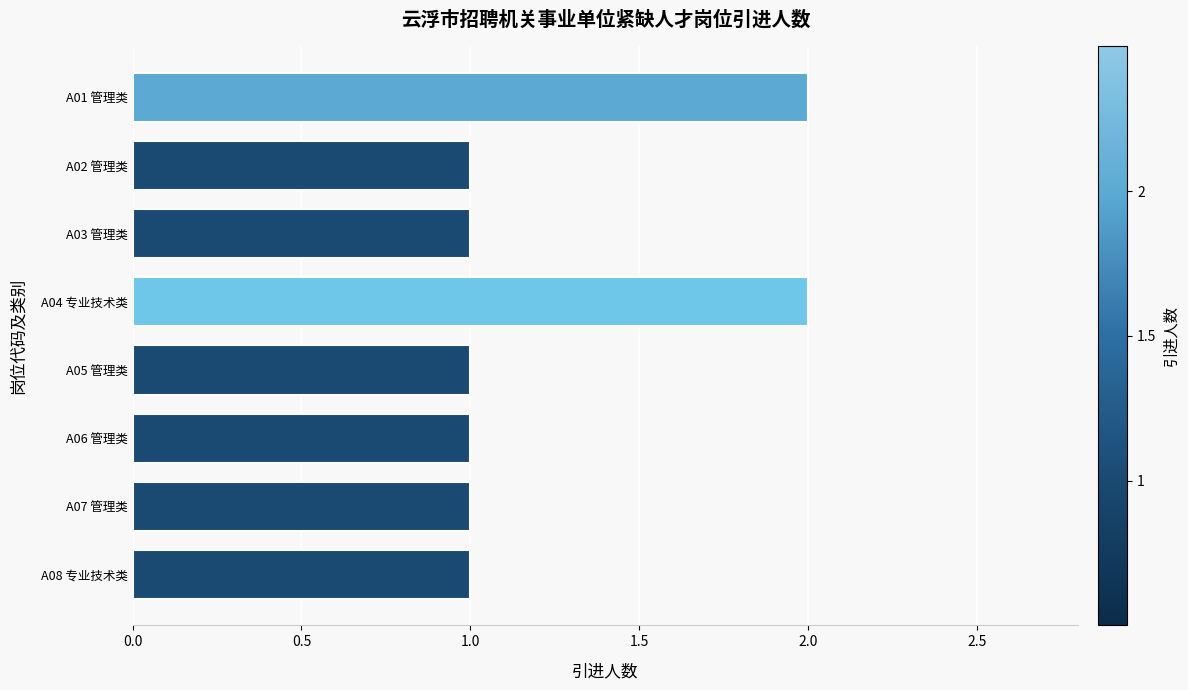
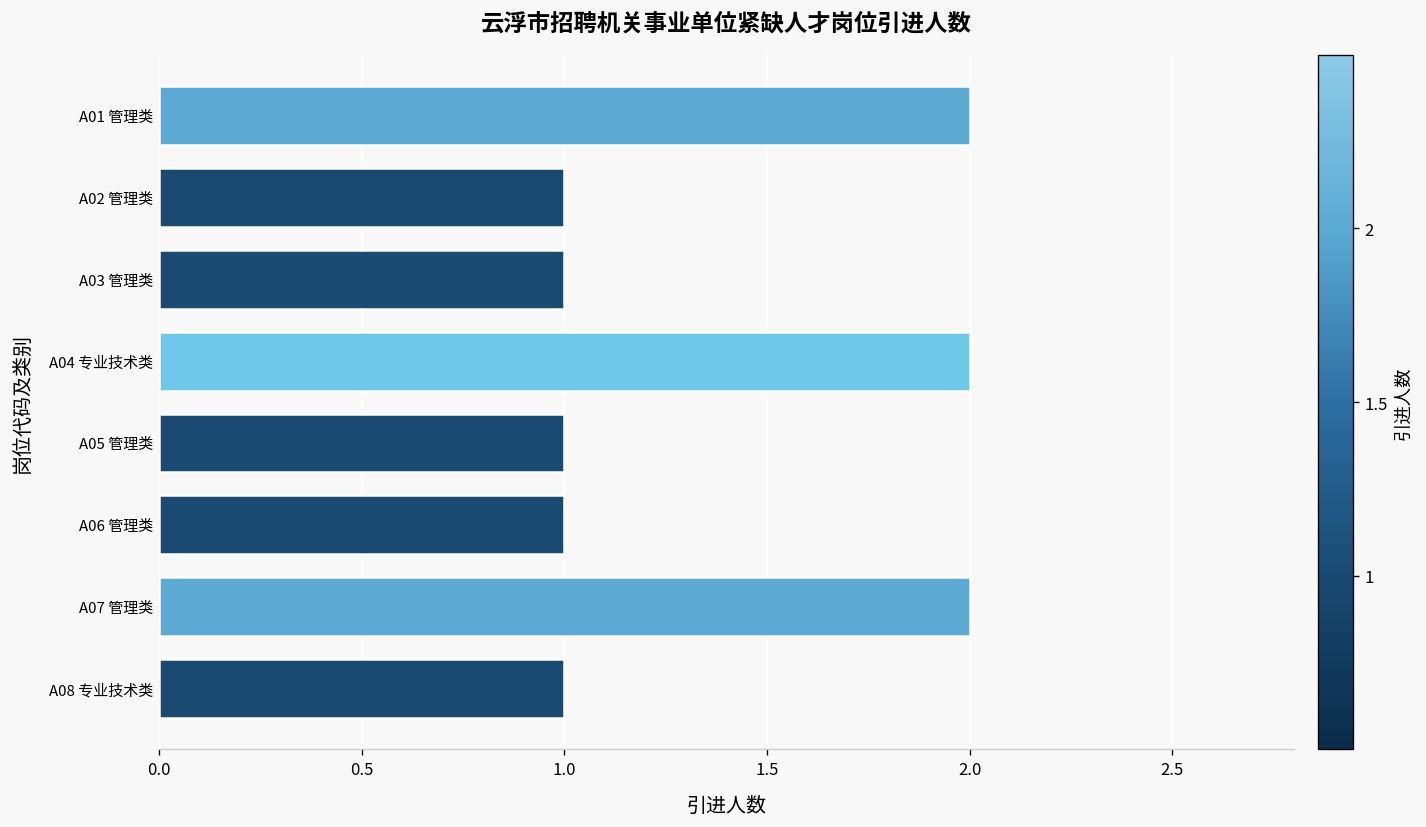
  {
    "A01 管理类": 2,
    "A02 管理类": 1,
    "A03 管理类": 1,
    "A04 专业技术类": 2,
    "A05 管理类": 1,
    "A06 管理类": 1,
-   "A07 管理类": 1,
+   "A07 管理类": 2,
    "A08 专业技术类": 1
  }
